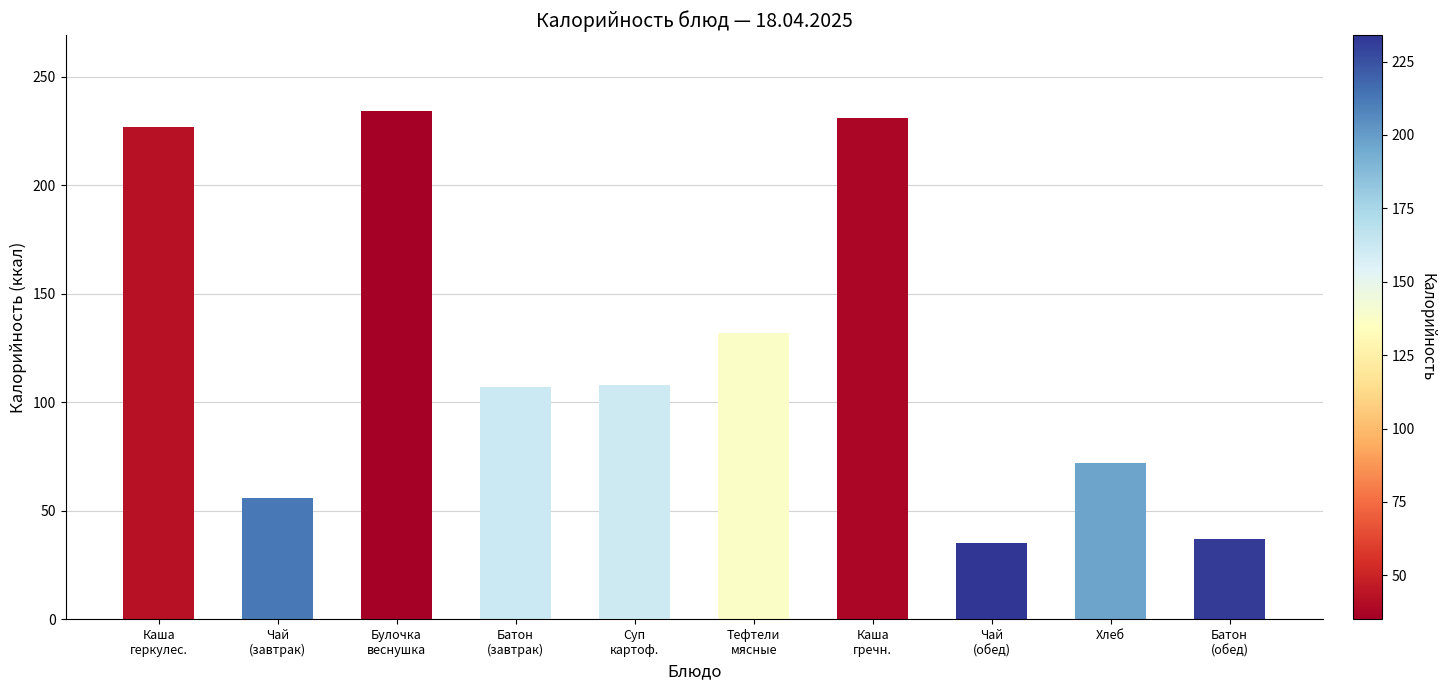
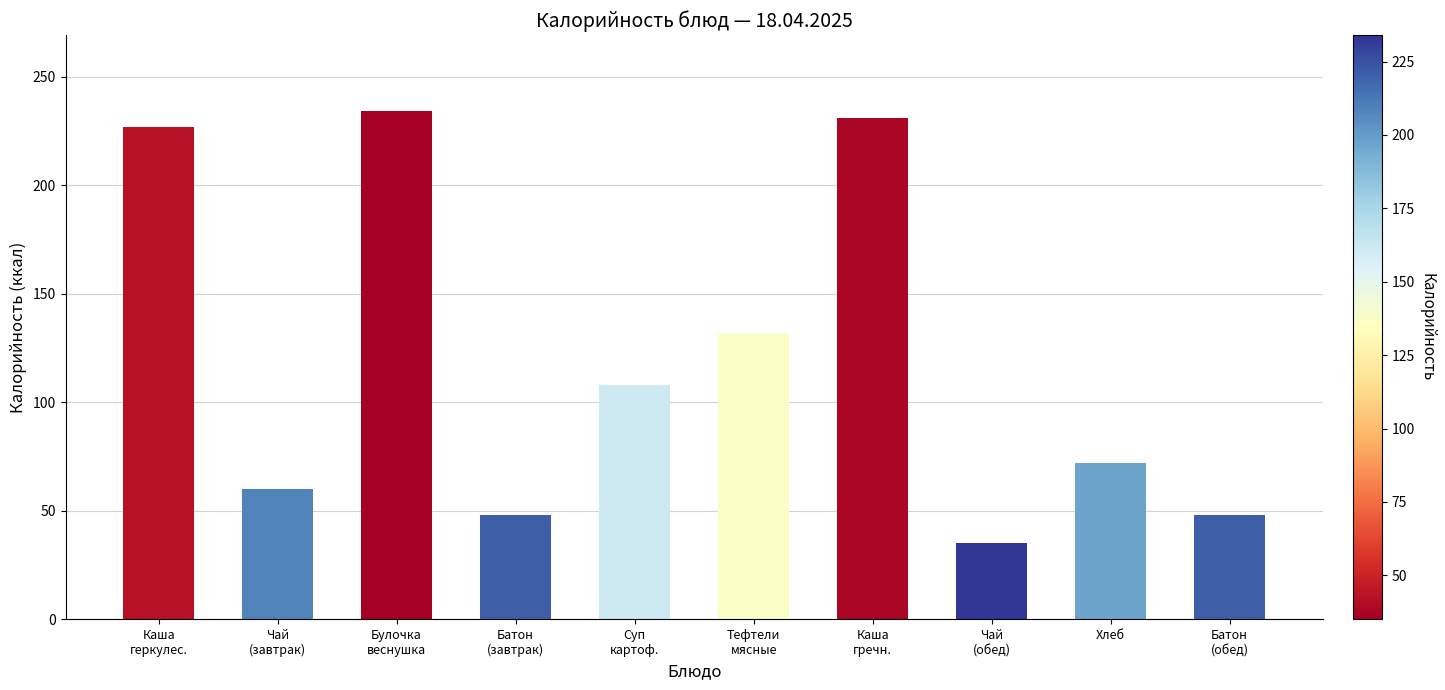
  {
    "Каша геркулес.": 227,
-   "Чай (завтрак)": 56,
+   "Чай (завтрак)": 60,
    "Булочка веснушка": 234,
-   "Батон (завтрак)": 107,
+   "Батон (завтрак)": 48,
    "Суп картоф.": 108,
    "Тефтели мясные": 132,
    "Каша гречн.": 231,
    "Чай (обед)": 35,
    "Хлеб": 72,
-   "Батон (обед)": 37
+   "Батон (обед)": 48
  }
